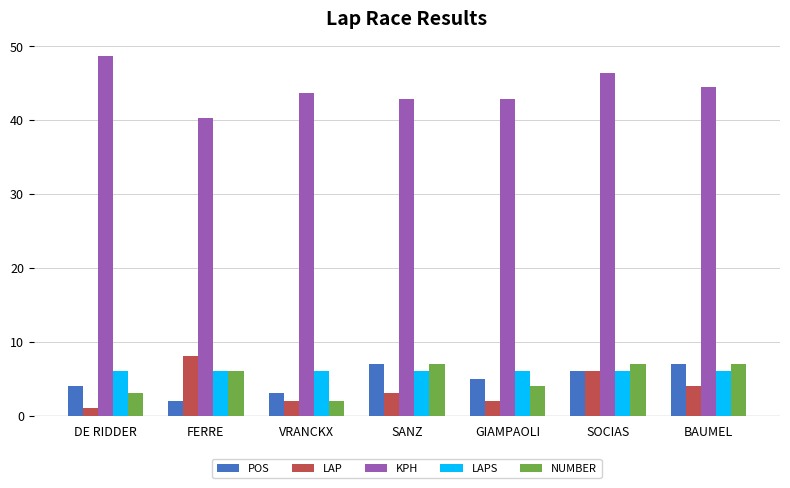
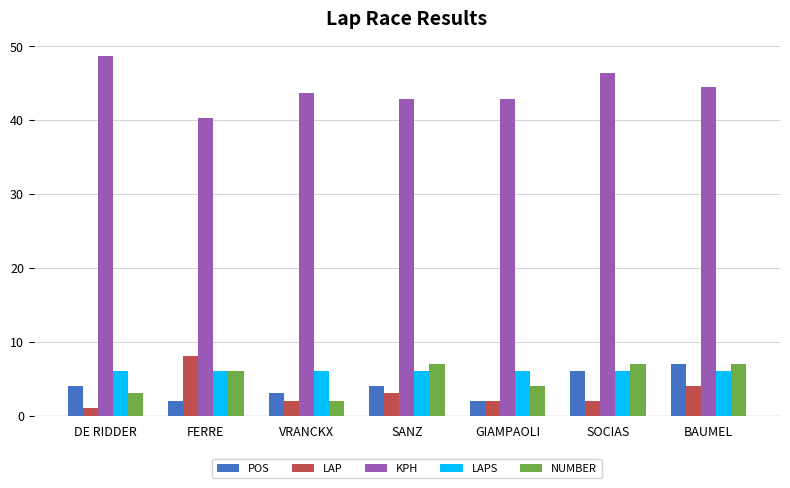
  {
    "POS": {
      "DE RIDDER": 4,
      "FERRE": 2,
      "VRANCKX": 3,
-     "SANZ": 7,
-     "GIAMPAOLI": 5,
+     "SANZ": 4,
+     "GIAMPAOLI": 2,
      "SOCIAS": 6,
      "BAUMEL": 7
    },
    "LAP": {
      "DE RIDDER": 1,
      "FERRE": 8,
      "VRANCKX": 2,
      "SANZ": 3,
      "GIAMPAOLI": 2,
-     "SOCIAS": 6,
+     "SOCIAS": 2,
      "BAUMEL": 4
    },
    "KPH": {
      "DE RIDDER": 49,
      "FERRE": 40,
      "VRANCKX": 44,
      "SANZ": 43,
      "GIAMPAOLI": 43,
      "SOCIAS": 46,
      "BAUMEL": 44
    },
    "LAPS": {
      "DE RIDDER": 6,
      "FERRE": 6,
      "VRANCKX": 6,
      "SANZ": 6,
      "GIAMPAOLI": 6,
      "SOCIAS": 6,
      "BAUMEL": 6
    },
    "NUMBER": {
      "DE RIDDER": 3,
      "FERRE": 6,
      "VRANCKX": 2,
      "SANZ": 7,
      "GIAMPAOLI": 4,
      "SOCIAS": 7,
      "BAUMEL": 7
    }
  }
